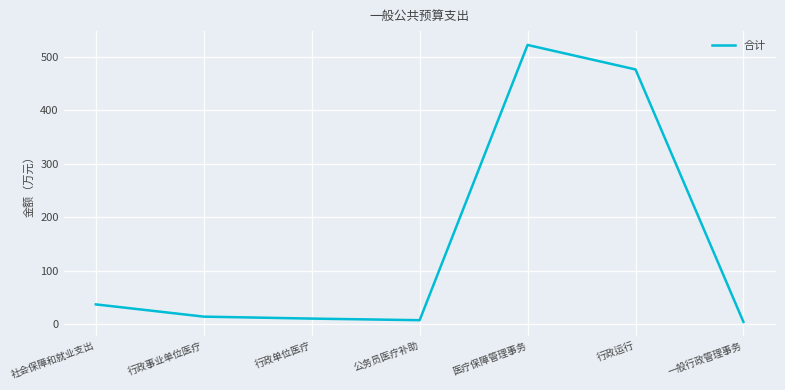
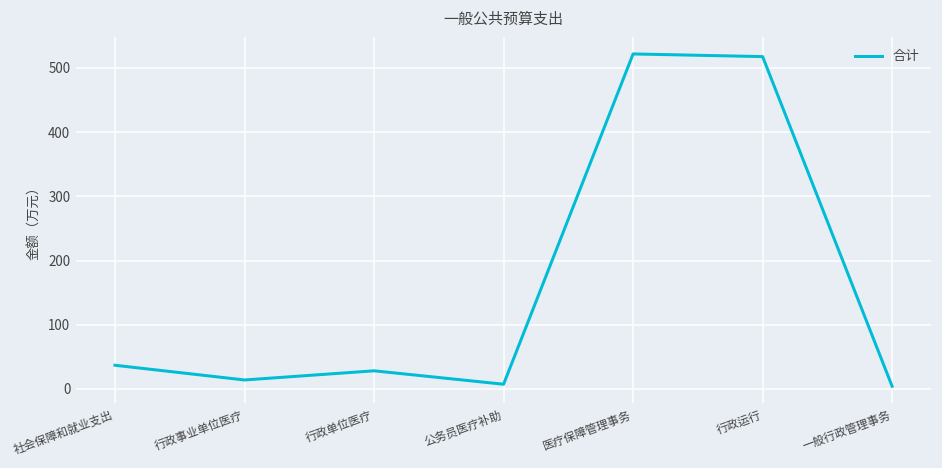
  {
    "社会保障和就业支出": 40,
    "行政事业单位医疗": 10,
-   "行政单位医疗": 10,
+   "行政单位医疗": 30,
    "公务员医疗补助": 10,
    "医疗保障管理事务": 520,
-   "行政运行": 480,
+   "行政运行": 520,
    "一般行政管理事务": 0
  }
